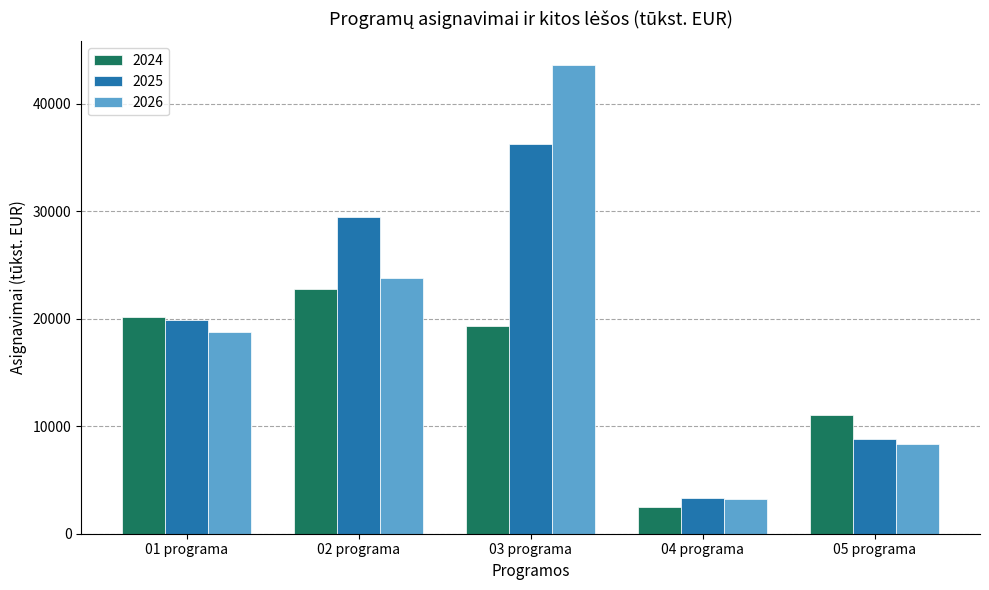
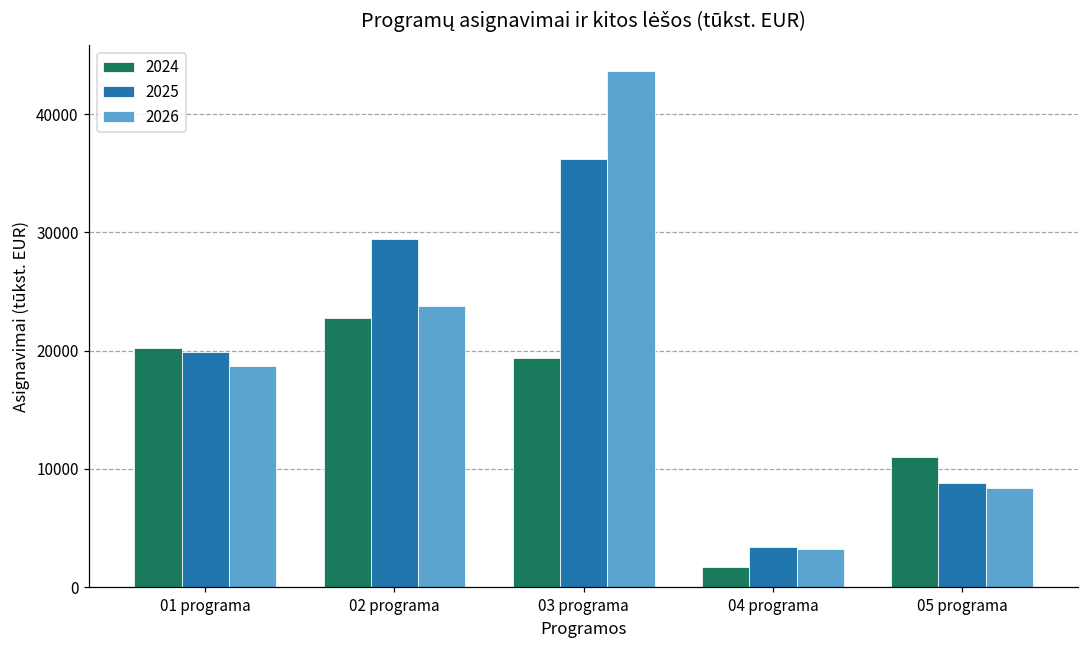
  {
    "2024": {
      "01 programa": 20200,
      "02 programa": 22800,
      "03 programa": 19300,
-     "04 programa": 2400,
+     "04 programa": 1700,
      "05 programa": 11000
    },
    "2025": {
      "01 programa": 19900,
      "02 programa": 29400,
      "03 programa": 36200,
      "04 programa": 3400,
      "05 programa": 8800
    },
    "2026": {
      "01 programa": 18700,
      "02 programa": 23700,
      "03 programa": 43600,
      "04 programa": 3200,
      "05 programa": 8400
    }
  }
